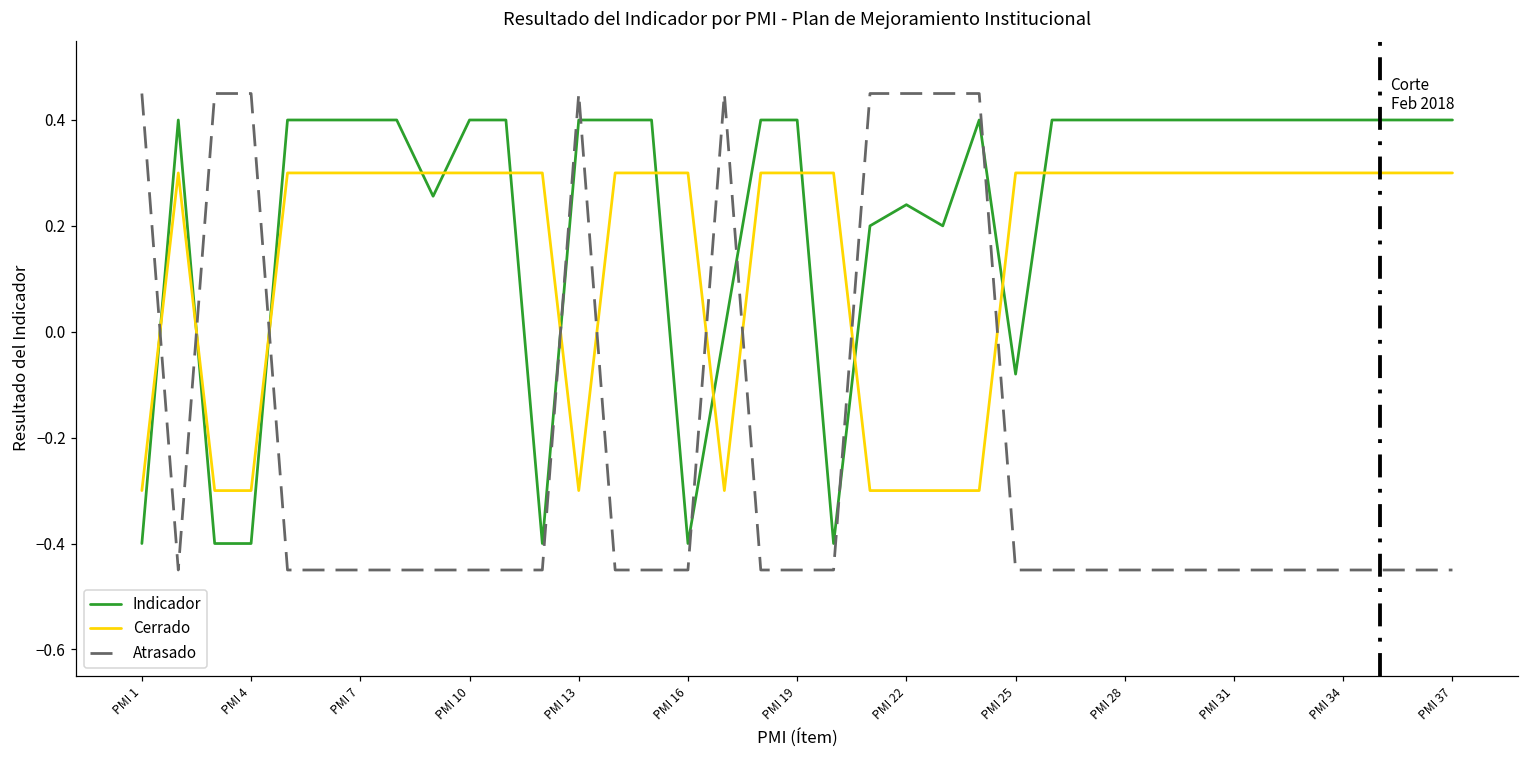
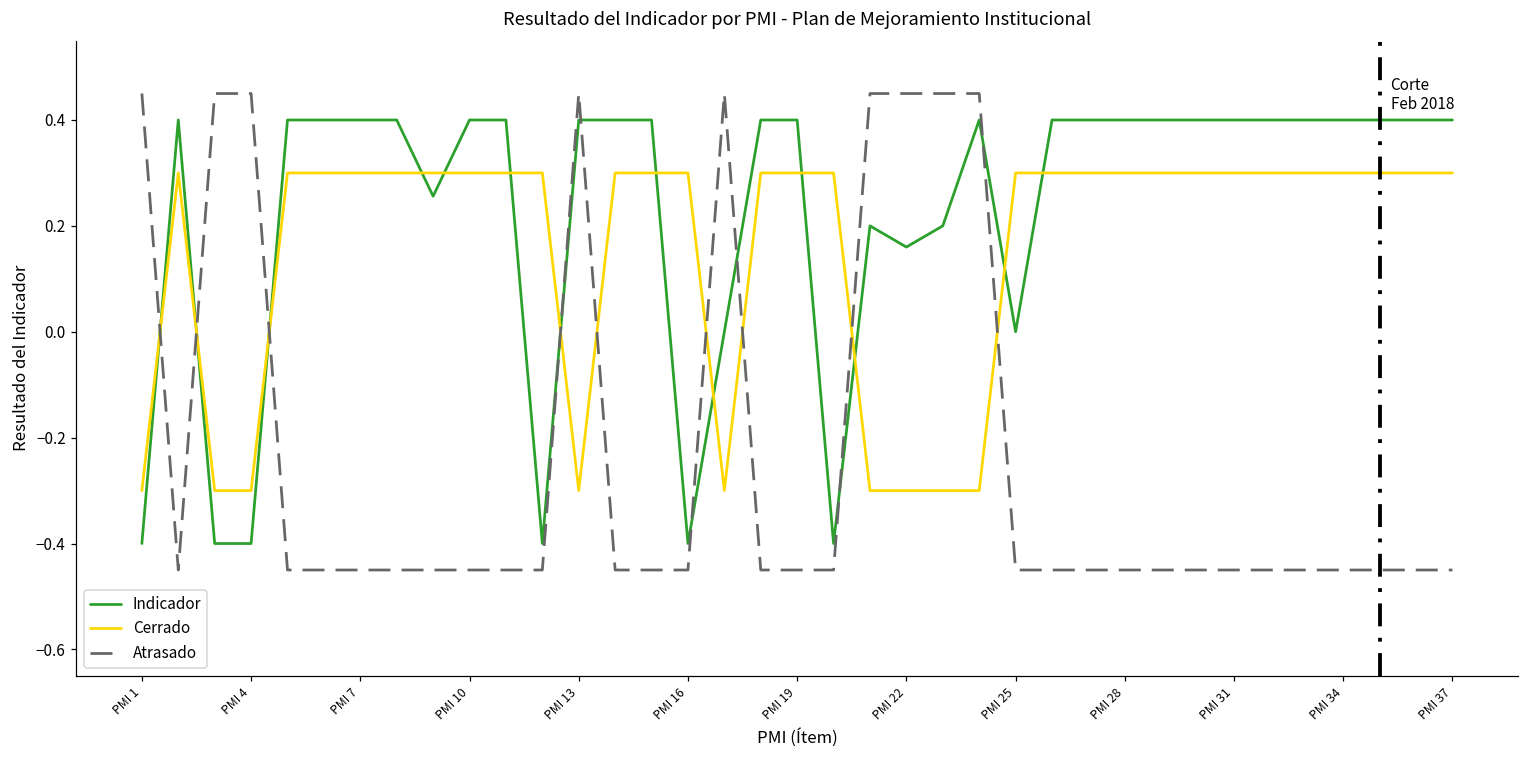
  {
    "Indicador": {
      "PMI 1": -0.40,
      "PMI 4": -0.40,
      "PMI 7": 0.40,
      "PMI 10": 0.40,
      "PMI 13": 0.40,
      "PMI 16": -0.40,
      "PMI 19": 0.40,
-     "PMI 22": 0.24,
-     "PMI 25": -0.08,
+     "PMI 22": 0.16,
+     "PMI 25": 0.00,
      "PMI 28": 0.40,
      "PMI 31": 0.40,
      "PMI 34": 0.40
    },
    "Cerrado": {
      "PMI 1": -0.30,
      "PMI 4": -0.30,
      "PMI 7": 0.30,
      "PMI 10": 0.30,
      "PMI 13": -0.30,
      "PMI 16": 0.30,
      "PMI 19": 0.30,
      "PMI 22": -0.30,
      "PMI 25": 0.30,
      "PMI 28": 0.30,
      "PMI 31": 0.30,
      "PMI 34": 0.30,
      "PMI 37": 0.30
    },
    "Atrasado": {
      "PMI 1": 0.45,
      "PMI 4": 0.45,
      "PMI 7": -0.45,
      "PMI 10": -0.45,
      "PMI 13": 0.45,
      "PMI 16": -0.45,
      "PMI 19": -0.45,
      "PMI 22": 0.45,
      "PMI 25": -0.45,
      "PMI 28": -0.45,
      "PMI 31": -0.45,
      "PMI 34": -0.45,
      "PMI 37": -0.45
    }
  }
